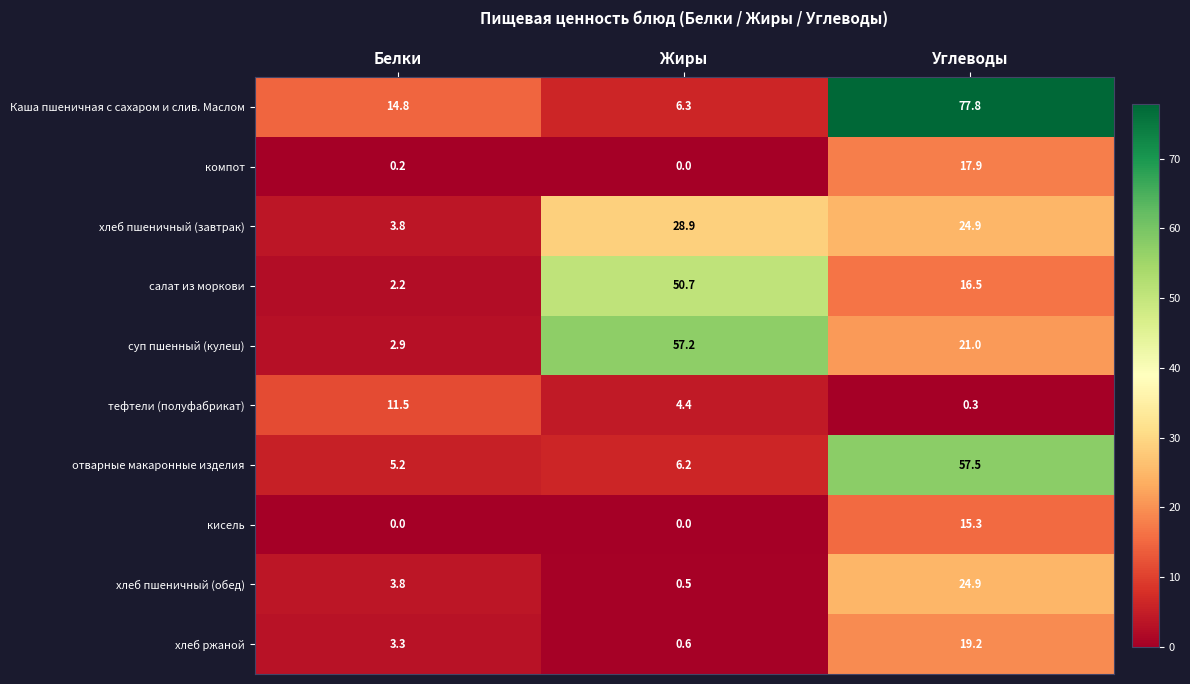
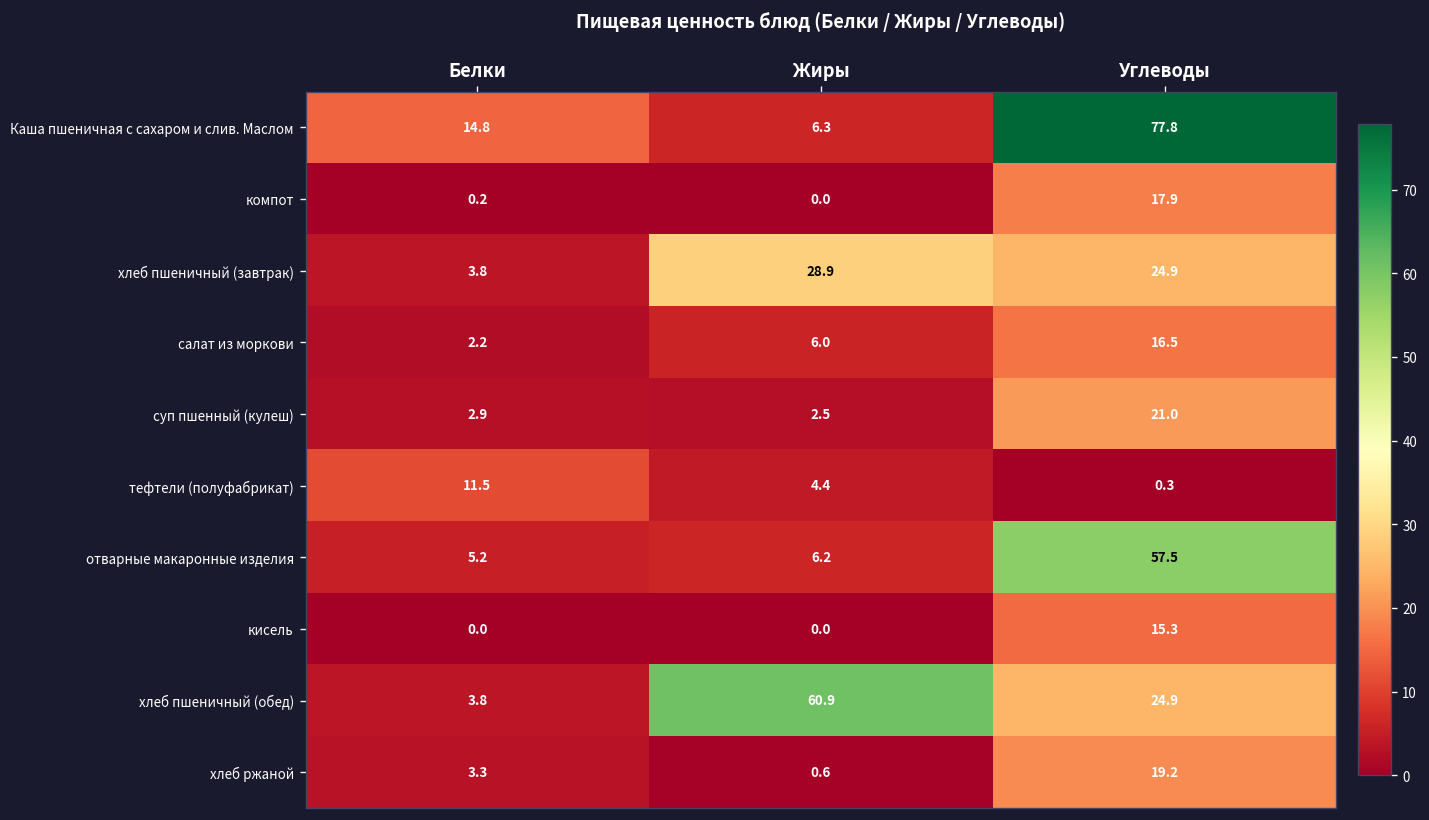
  {
    "Каша пшеничная с сахаром и слив. Маслом": {
      "Белки": 14.8,
      "Жиры": 6.3,
      "Углеводы": 77.8
    },
    "компот": {
      "Белки": 0.2,
      "Жиры": 0.0,
      "Углеводы": 17.9
    },
    "хлеб пшеничный (завтрак)": {
      "Белки": 3.8,
      "Жиры": 28.9,
      "Углеводы": 24.9
    },
    "салат из моркови": {
      "Белки": 2.2,
-     "Жиры": 50.7,
+     "Жиры": 6.0,
      "Углеводы": 16.5
    },
    "суп пшенный (кулеш)": {
      "Белки": 2.9,
-     "Жиры": 57.2,
+     "Жиры": 2.5,
      "Углеводы": 21.0
    },
    "тефтели (полуфабрикат)": {
      "Белки": 11.5,
      "Жиры": 4.4,
      "Углеводы": 0.3
    },
    "отварные макаронные изделия": {
      "Белки": 5.2,
      "Жиры": 6.2,
      "Углеводы": 57.5
    },
    "кисель": {
      "Белки": 0.0,
      "Жиры": 0.0,
      "Углеводы": 15.3
    },
    "хлеб пшеничный (обед)": {
      "Белки": 3.8,
-     "Жиры": 0.5,
+     "Жиры": 60.9,
      "Углеводы": 24.9
    },
    "хлеб ржаной": {
      "Белки": 3.3,
      "Жиры": 0.6,
      "Углеводы": 19.2
    }
  }
